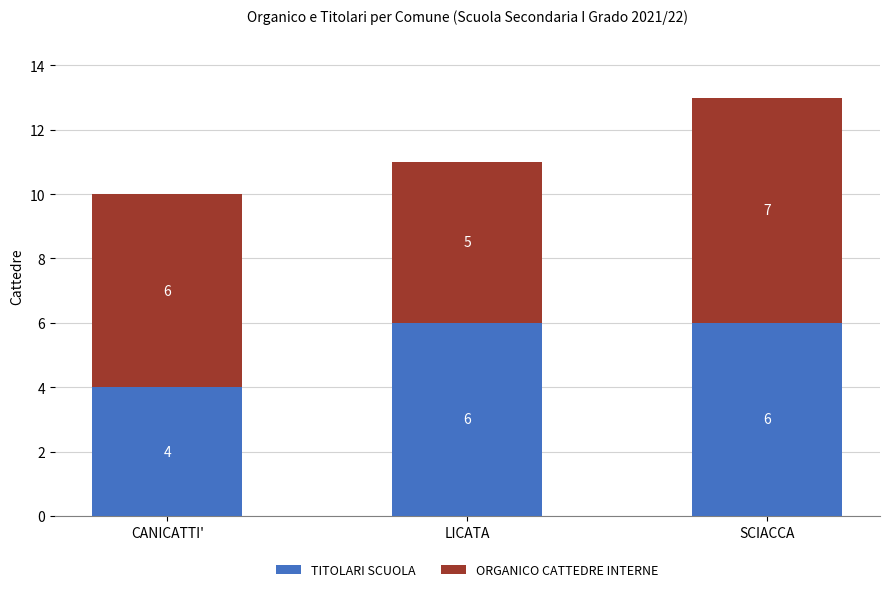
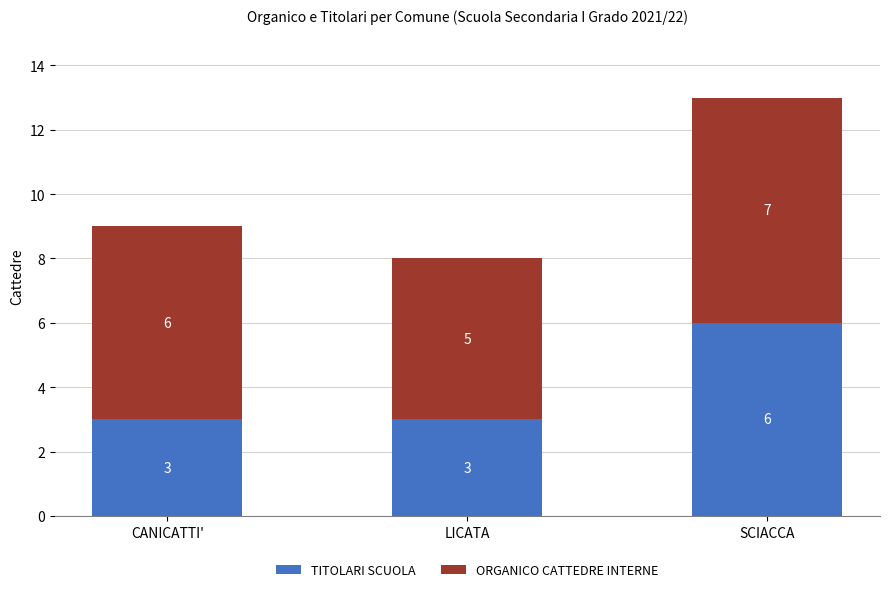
  {
    "TITOLARI SCUOLA": {
-     "CANICATTI'": 4,
-     "LICATA": 6,
+     "CANICATTI'": 3,
+     "LICATA": 3,
      "SCIACCA": 6
    },
    "ORGANICO CATTEDRE INTERNE": {
      "CANICATTI'": 6,
      "LICATA": 5,
      "SCIACCA": 7
    }
  }
